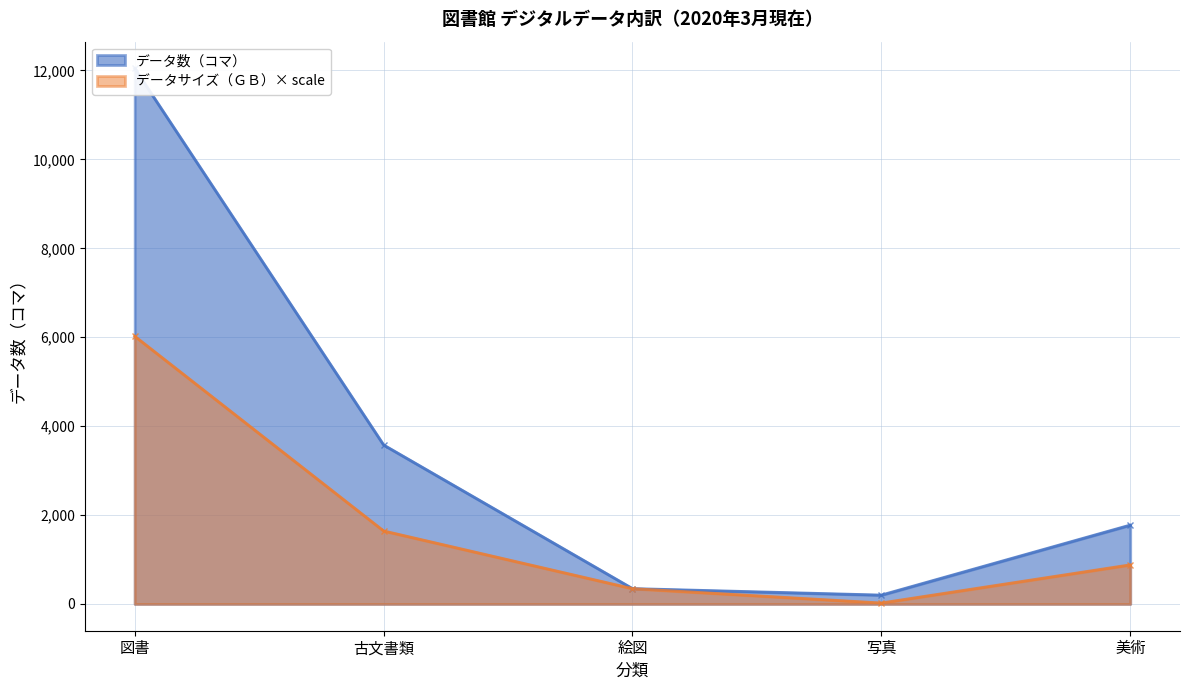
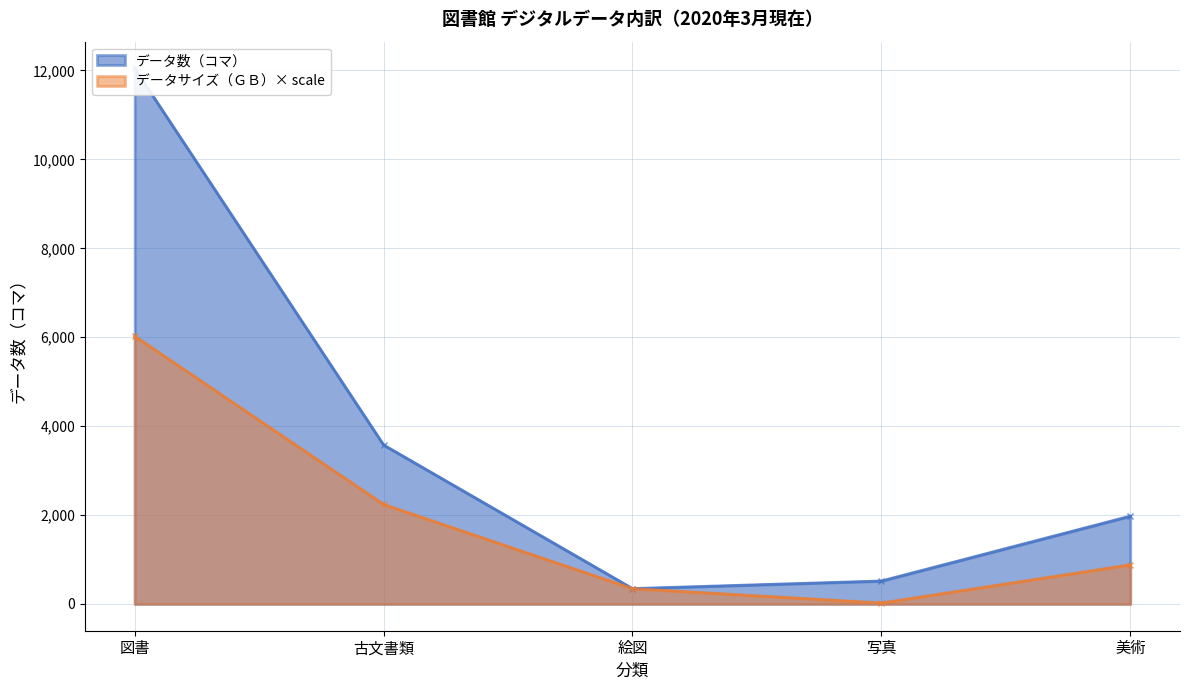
  {
    "データ数（コマ）": {
      "古文書類": "3,600",
-     "写真": "200",
-     "美術": "1,800"
+     "写真": "500",
+     "美術": "2,000"
    },
    "データサイズ（ＧＢ）× scale": {
      "図書": "6,000",
-     "古文書類": "1,600",
+     "古文書類": "2,200",
      "写真": "0",
      "美術": "900"
    }
  }
